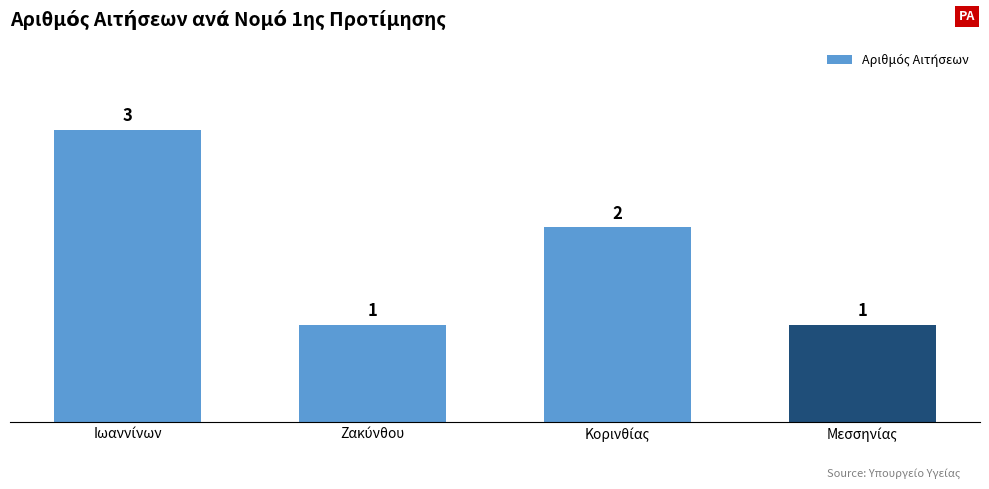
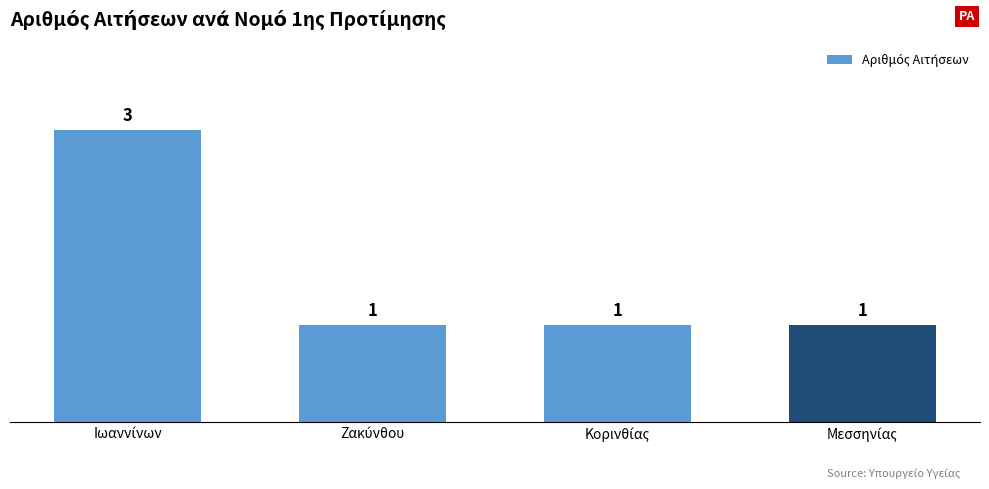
  {
    "Ιωαννίνων": 3,
    "Ζακύνθου": 1,
-   "Κορινθίας": 2,
+   "Κορινθίας": 1,
    "Μεσσηνίας": 1
  }
